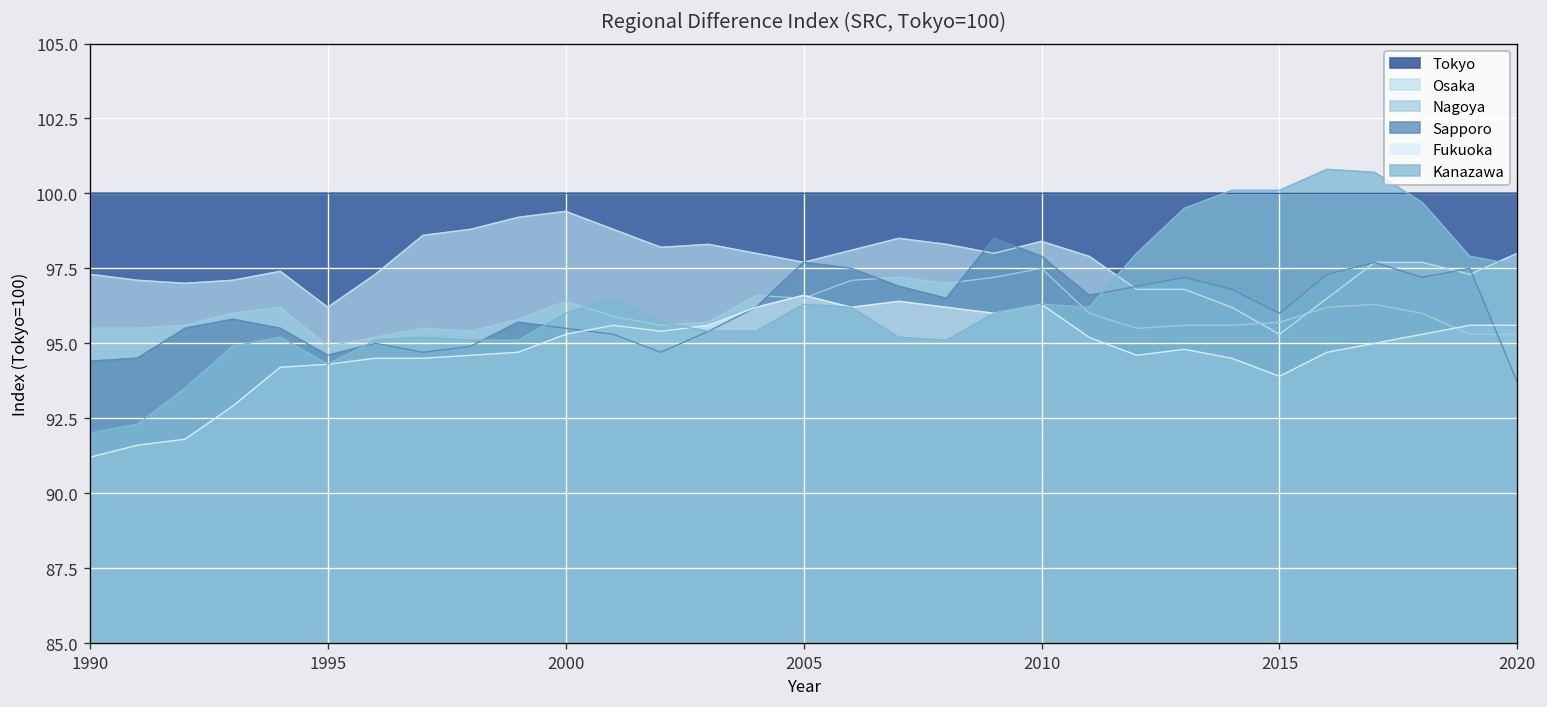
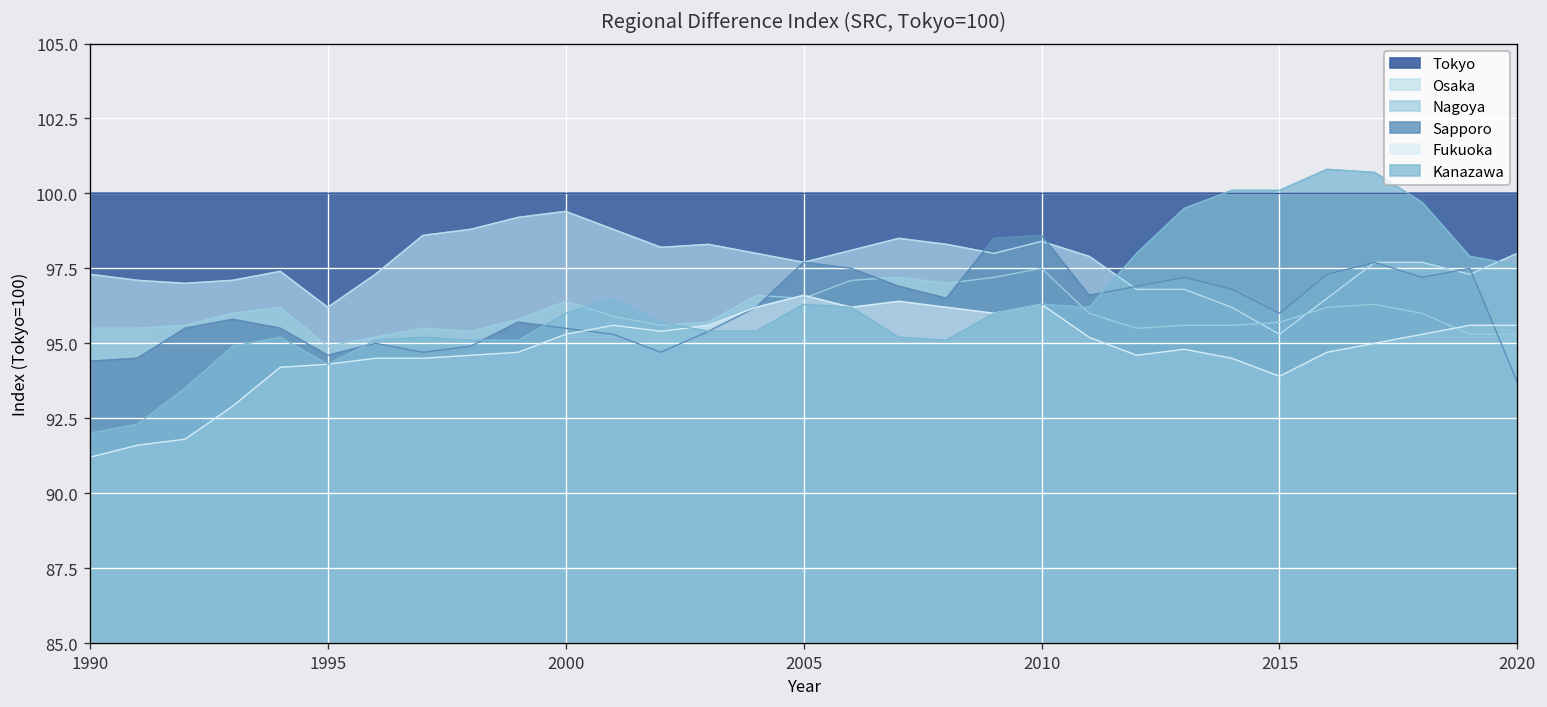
  {
    "Tokyo": {
      "1990": 100.0,
      "1995": 100.0,
      "2000": 100.0,
      "2005": 100.0,
      "2010": 100.0,
      "2020": 100.0
    },
    "Sapporo": {
      "1990": 94.4,
      "1995": 94.6,
      "2000": 95.5,
-     "2010": 97.9,
+     "2010": 98.6,
      "2015": 96.0,
      "2020": 93.7
    }
  }
